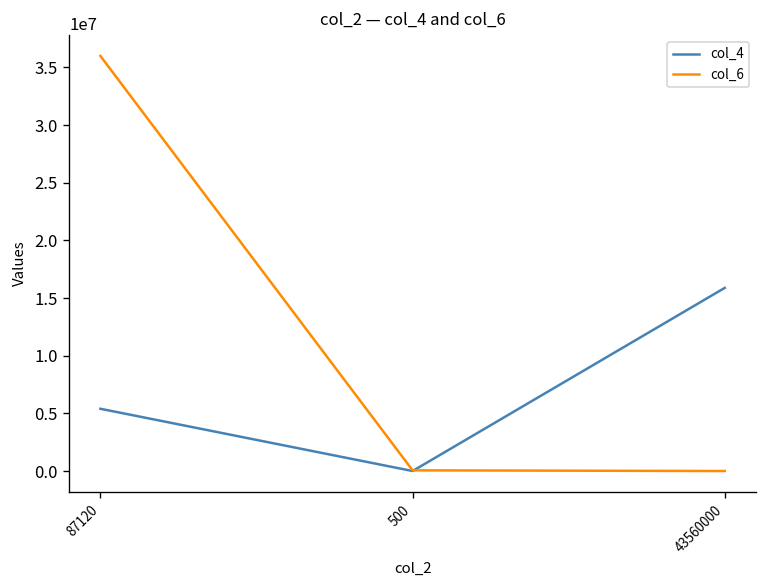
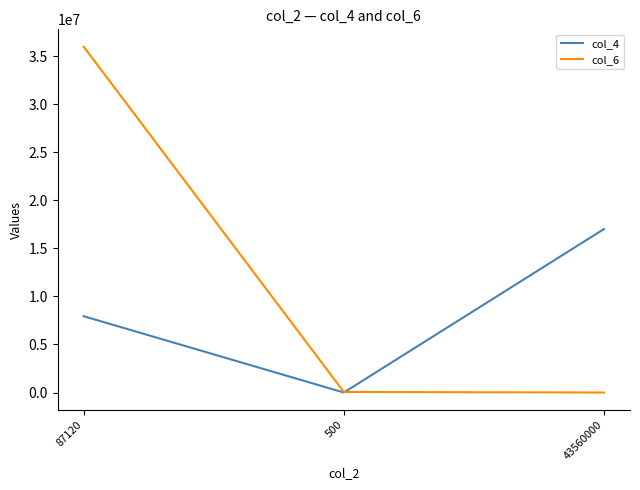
  {
    "col_4": {
-     "87120": 5000000,
-     "43560000": 16000000
+     "87120": 8000000,
+     "43560000": 17000000
    },
    "col_6": {
      "87120": 36000000,
      "43560000": 0
    }
  }
